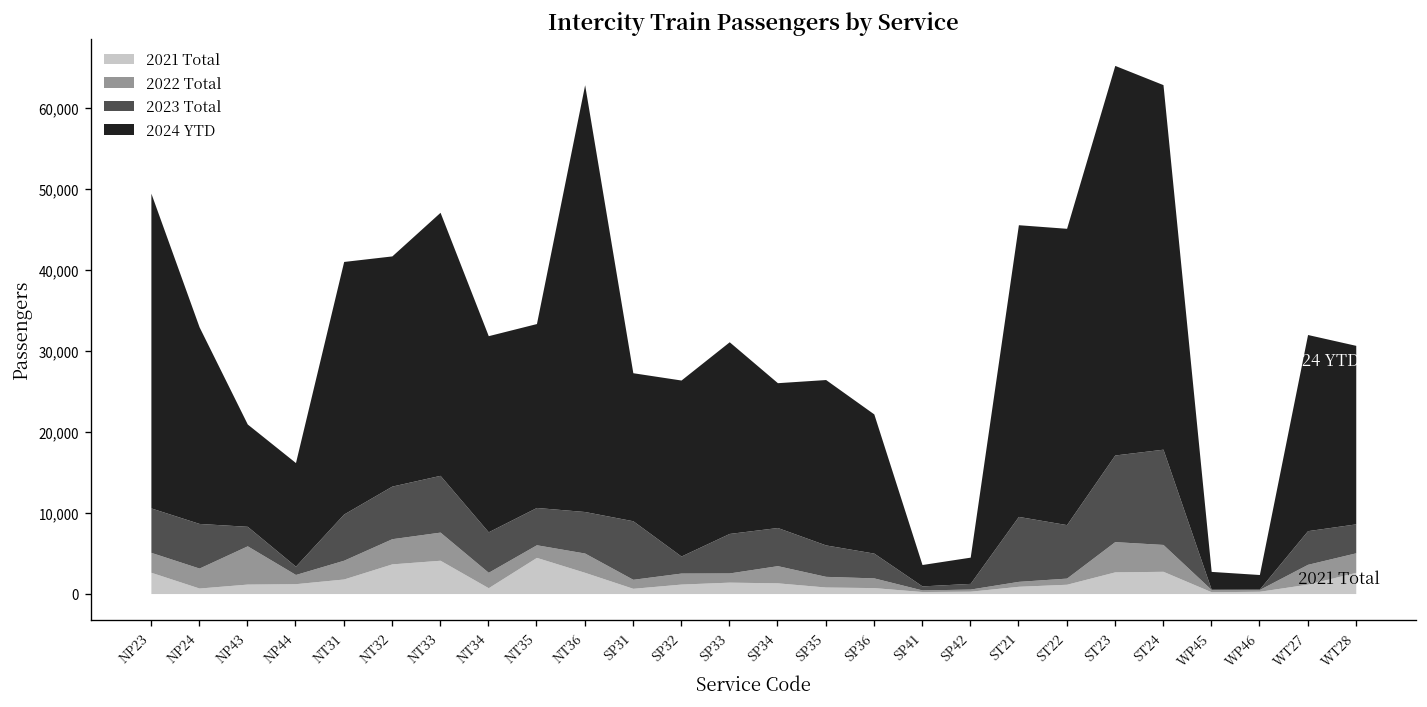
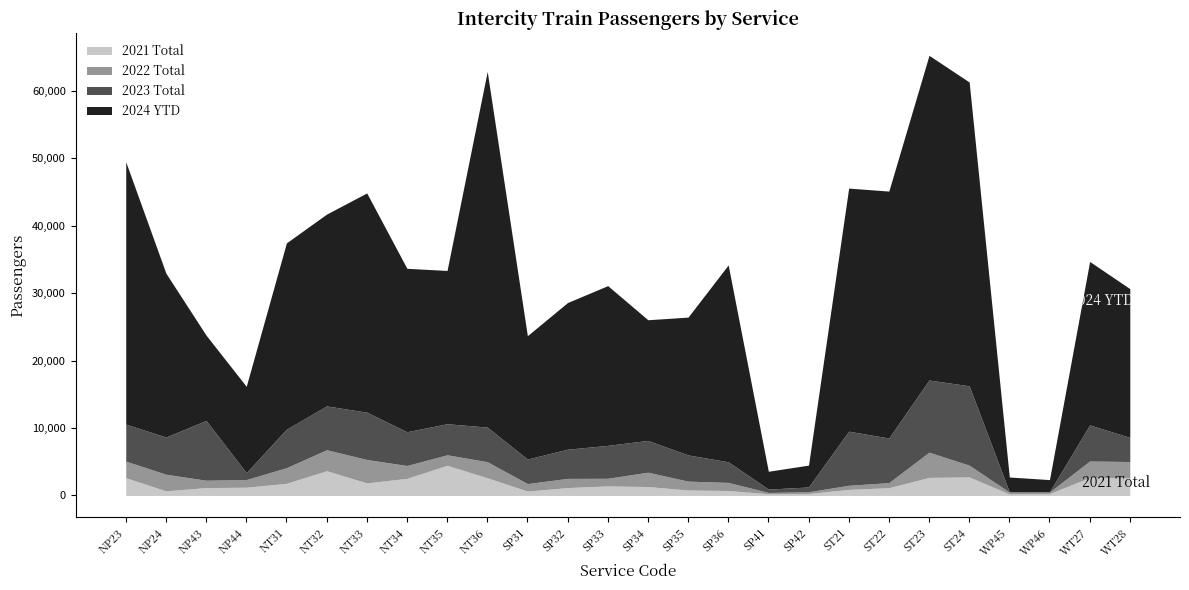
  {
    "2021 Total": {
-     "NT33": "4,000",
-     "NT34": "1,000",
-     "WT27": "1,000"
+     "NT33": "2,000",
+     "NT34": "3,000",
+     "WT27": "3,000"
    },
    "2022 Total": {
-     "NP43": "5,000",
-     "ST24": "3,000"
+     "NP43": "1,000",
+     "ST24": "2,000"
    },
    "2023 Total": {
-     "NP43": "2,000",
-     "SP31": "7,000",
-     "SP32": "2,000",
-     "WT27": "4,000"
+     "NP43": "9,000",
+     "SP31": "4,000",
+     "SP32": "4,000",
+     "WT27": "5,000"
    },
    "2024 YTD": {
      "NP23": "39,000",
      "NP24": "24,000",
      "NP43": "13,000",
      "NP44": "13,000",
-     "NT31": "31,000",
+     "NT31": "28,000",
      "NT32": "28,000",
      "NT33": "33,000",
      "NT34": "24,000",
      "NT35": "23,000",
      "NT36": "53,000",
      "SP31": "18,000",
      "SP32": "22,000",
      "SP33": "24,000",
      "SP34": "18,000",
      "SP35": "20,000",
-     "SP36": "17,000",
+     "SP36": "29,000",
      "SP41": "3,000",
      "SP42": "3,000",
      "ST21": "36,000",
      "ST22": "37,000",
      "ST23": "48,000",
      "ST24": "45,000",
      "WP45": "2,000",
      "WP46": "2,000",
      "WT27": "24,000"
    }
  }
